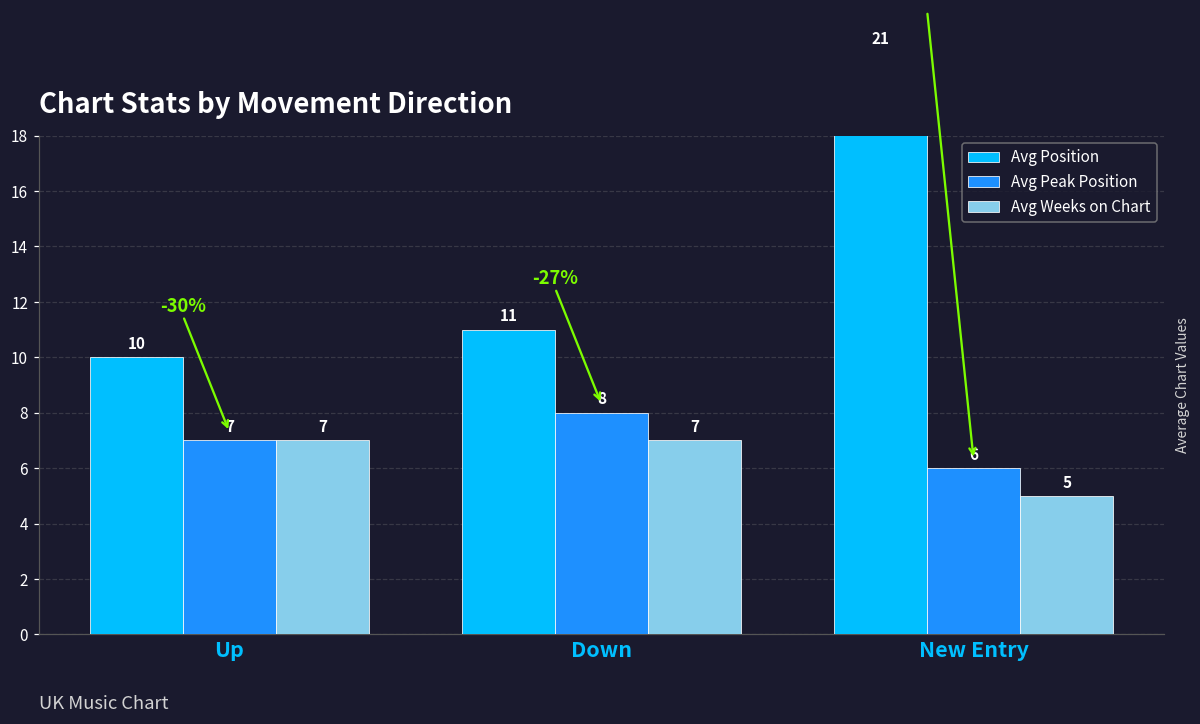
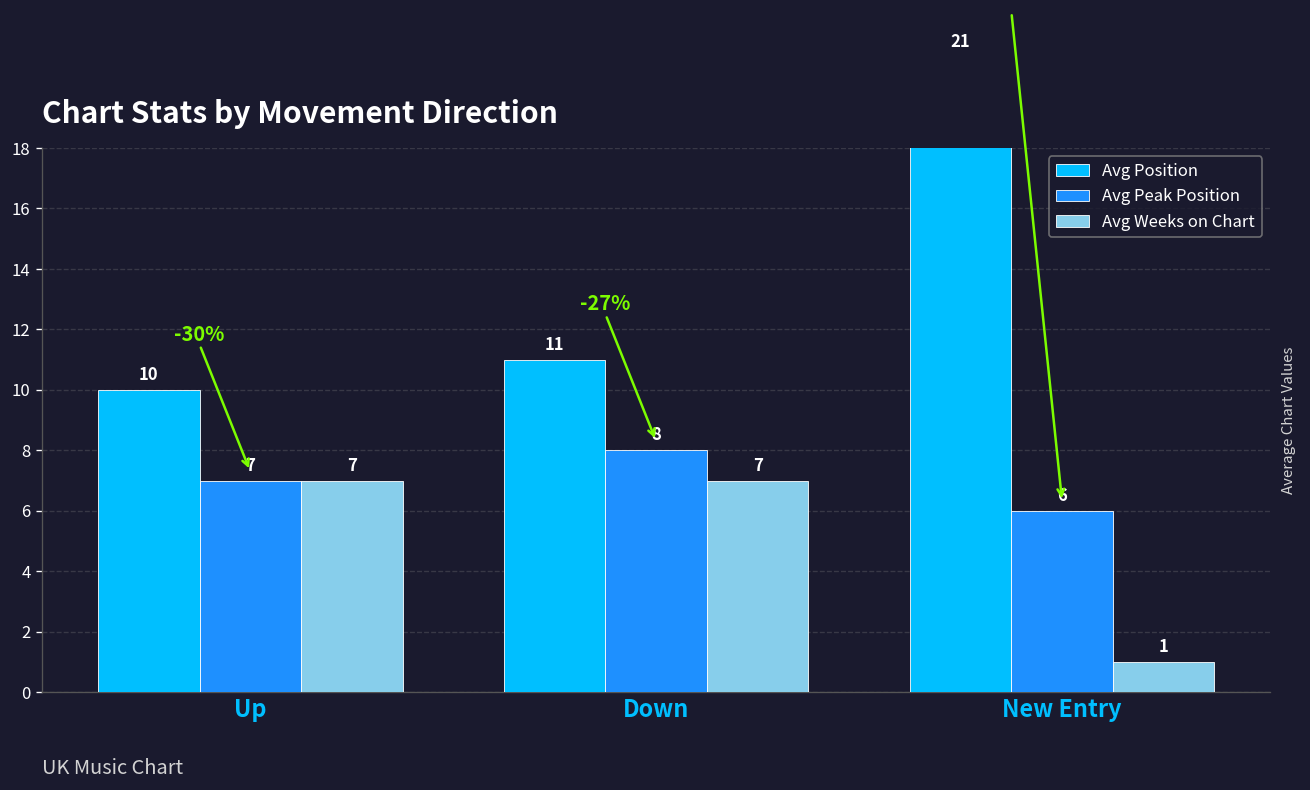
  {
    "Avg Weeks on Chart": {
      "Up": 7,
      "Down": 7,
-     "New Entry": 5
+     "New Entry": 1
    }
  }
